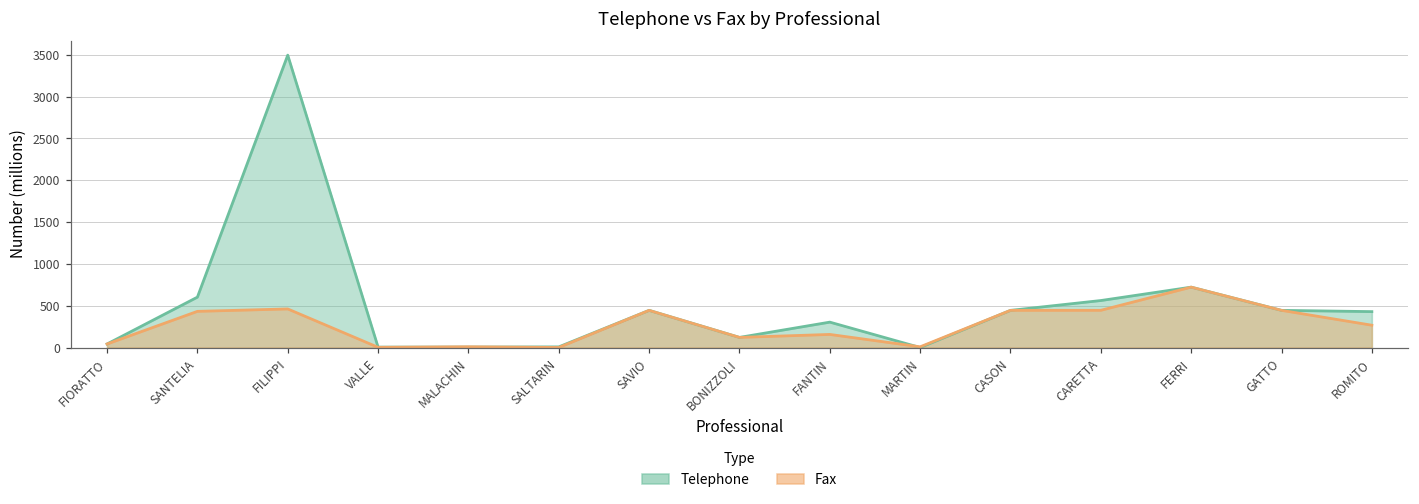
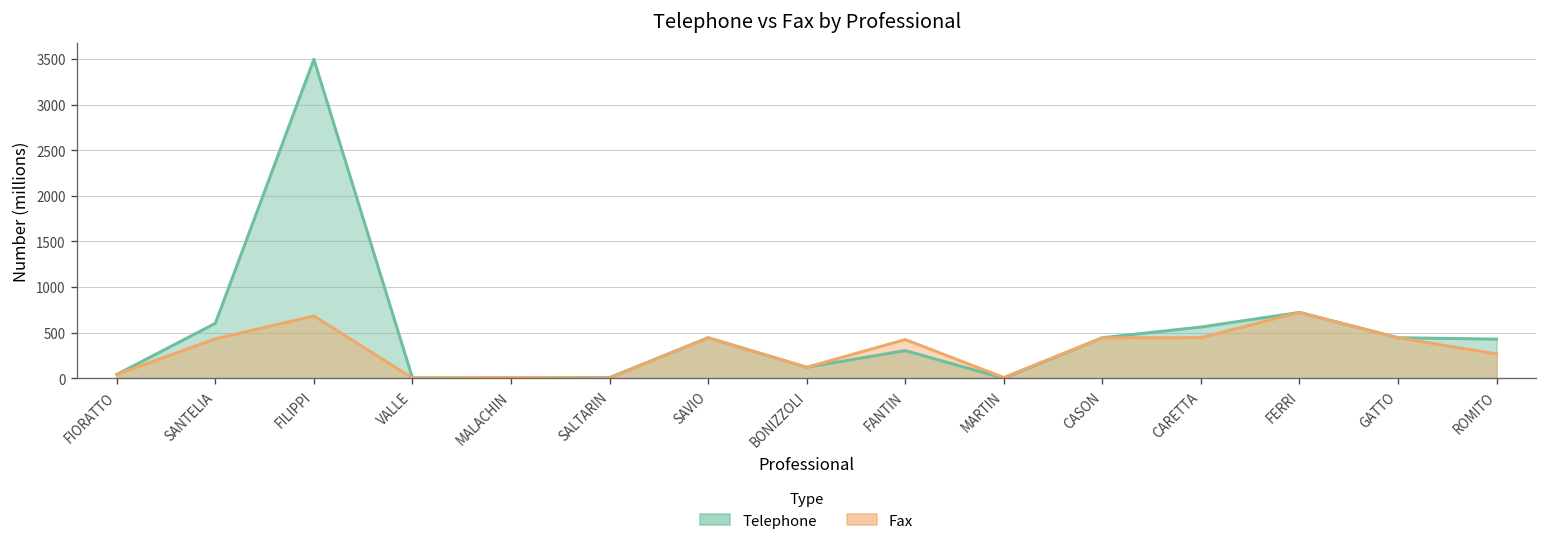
  {
    "Telephone": {
      "SANTELIA": 600,
      "FILIPPI": 3500,
      "FANTIN": 300,
      "CARETTA": 600,
      "ROMITO": 400
    },
    "Fax": {
      "SANTELIA": 400,
-     "FILIPPI": 500,
-     "FANTIN": 200,
+     "FILIPPI": 700,
+     "FANTIN": 400,
      "CARETTA": 400,
      "ROMITO": 300
    }
  }
